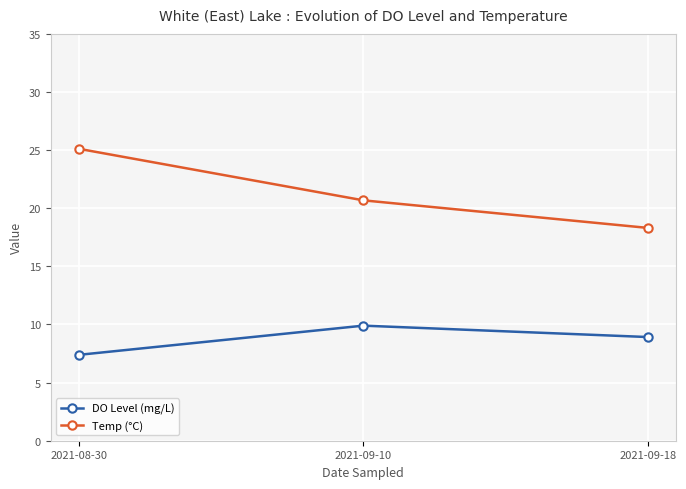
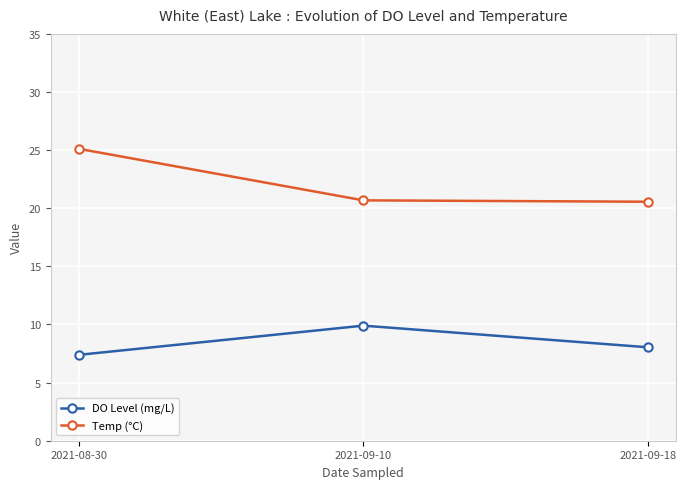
  {
    "DO Level (mg/L)": {
      "2021-08-30": 7.4,
      "2021-09-10": 9.9,
-     "2021-09-18": 8.9
+     "2021-09-18": 8.0
    },
    "Temp (°C)": {
      "2021-08-30": 25.1,
      "2021-09-10": 20.7,
-     "2021-09-18": 18.3
+     "2021-09-18": 20.6
    }
  }
